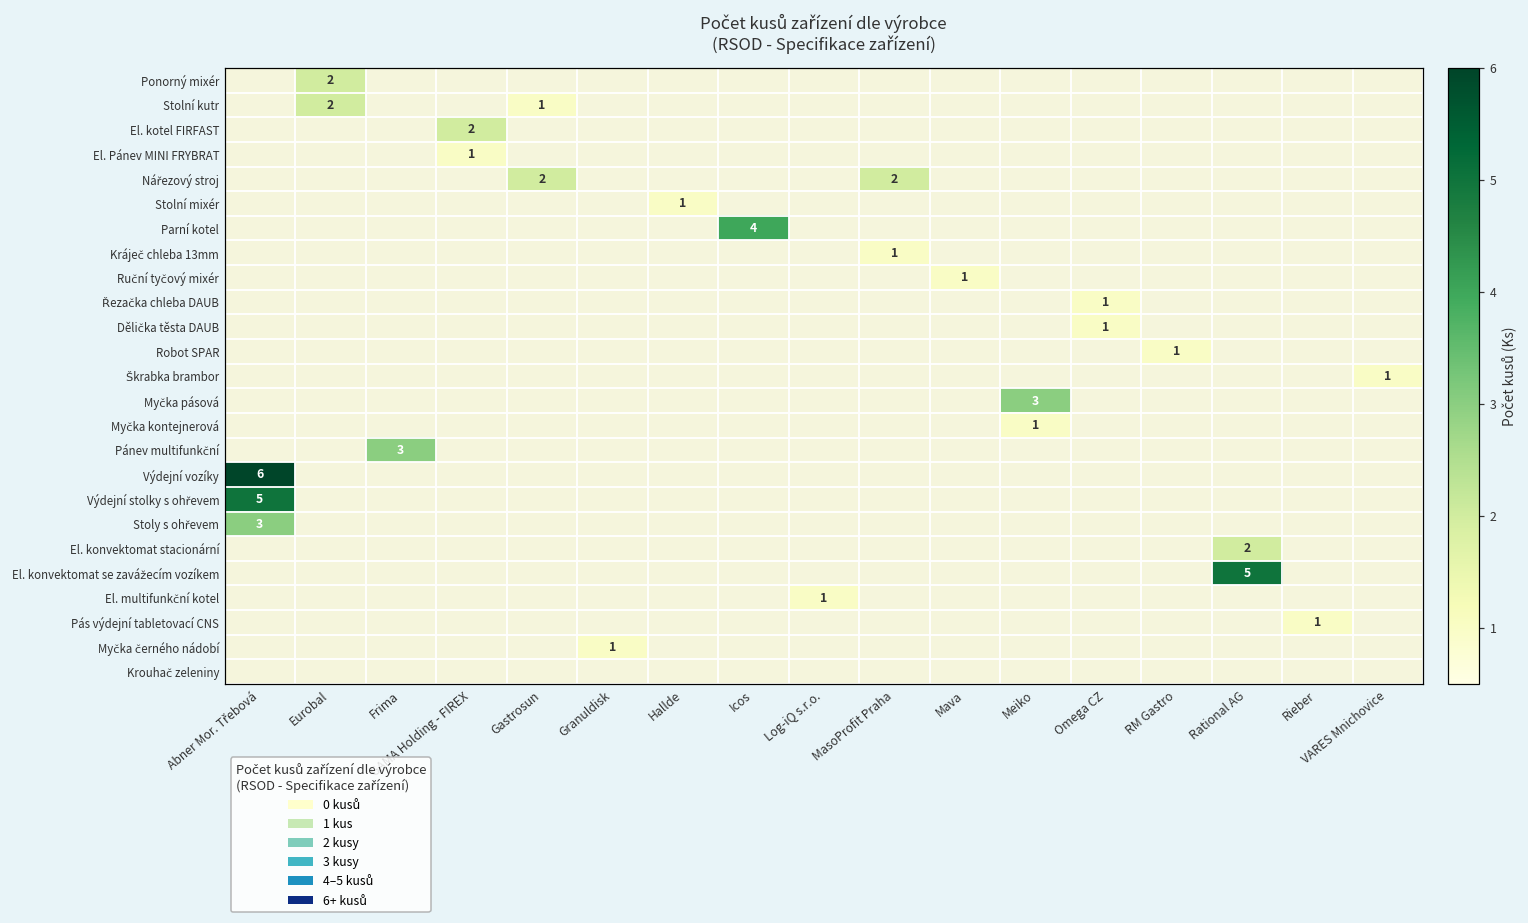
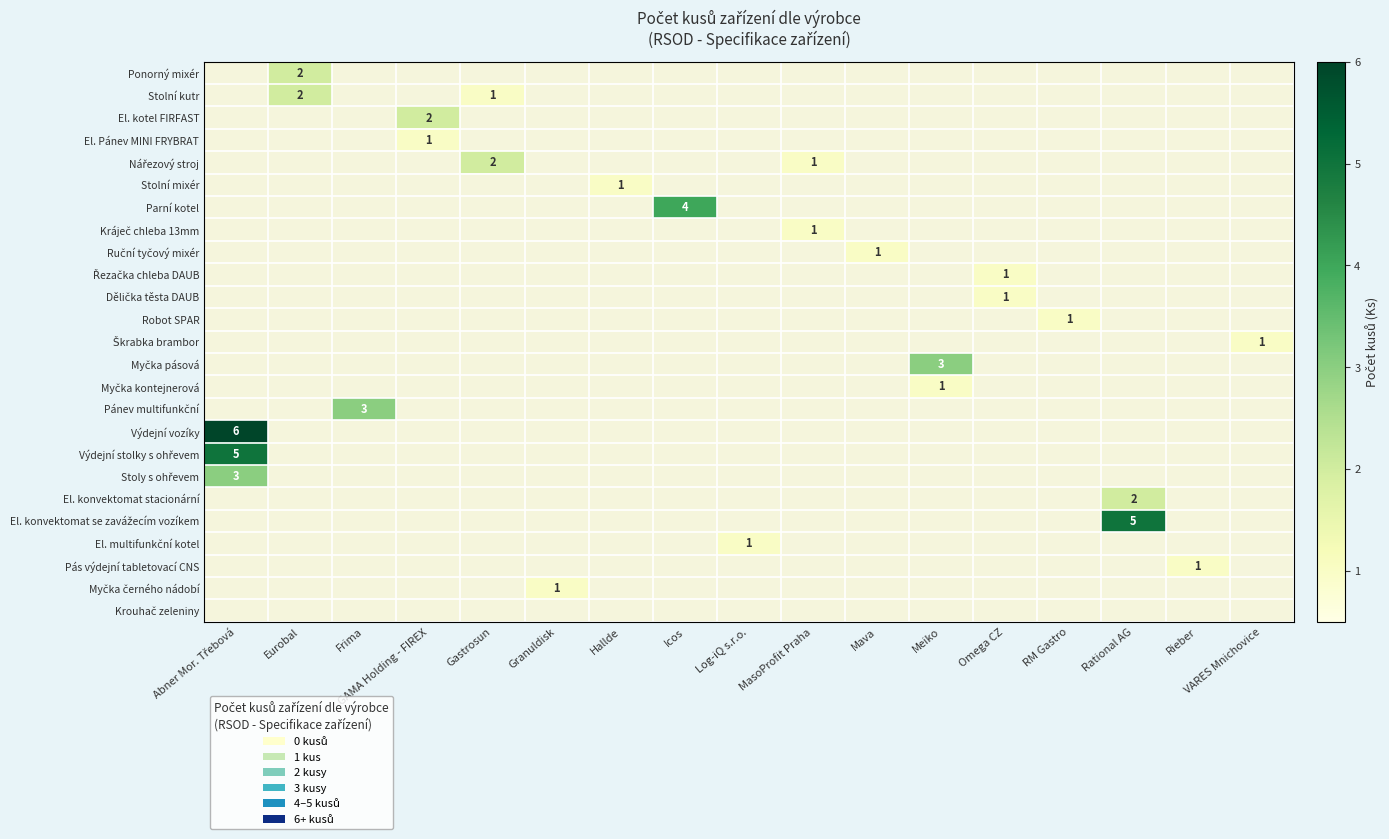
  {
    "Ponorný mixér": {
      "Eurobal": 2
    },
    "Stolní kutr": {
      "Eurobal": 2,
      "Gastrosun": 1
    },
    "El. kotel FIRFAST": {
      "GAMA Holding - FIREX": 2
    },
    "El. Pánev MINI FRYBRAT": {
      "GAMA Holding - FIREX": 1
    },
    "Nářezový stroj": {
      "Gastrosun": 2,
-     "MasoProfit Praha": 2
+     "MasoProfit Praha": 1
    },
    "Stolní mixér": {
      "Hallde": 1
    },
    "Parní kotel": {
      "Icos": 4
    },
    "Kráječ chleba 13mm": {
      "MasoProfit Praha": 1
    },
    "Ruční tyčový mixér": {
      "Mava": 1
    },
    "Řezačka chleba DAUB": {
      "Omega CZ": 1
    },
    "Dělička těsta DAUB": {
      "Omega CZ": 1
    },
    "Robot SPAR": {
      "RM Gastro": 1
    },
    "Škrabka brambor": {
      "VARES Mnichovice": 1
    },
    "Myčka pásová": {
      "Meiko": 3
    },
    "Myčka kontejnerová": {
      "Meiko": 1
    },
    "Pánev multifunkční": {
      "Frima": 3
    },
    "Výdejní vozíky": {
      "Abner Mor. Třebová": 6
    },
    "Výdejní stolky s ohřevem": {
      "Abner Mor. Třebová": 5
    },
    "Stoly s ohřevem": {
      "Abner Mor. Třebová": 3
    },
    "El. konvektomat stacionární": {
      "Rational AG": 2
    },
    "El. konvektomat se zavážecím vozíkem": {
      "Rational AG": 5
    },
    "El. multifunkční kotel": {
      "Log-iQ s.r.o.": 1
    },
    "Pás výdejní tabletovací CNS": {
      "Rieber": 1
    },
    "Myčka černého nádobí": {
      "Granuldisk": 1
    }
  }
